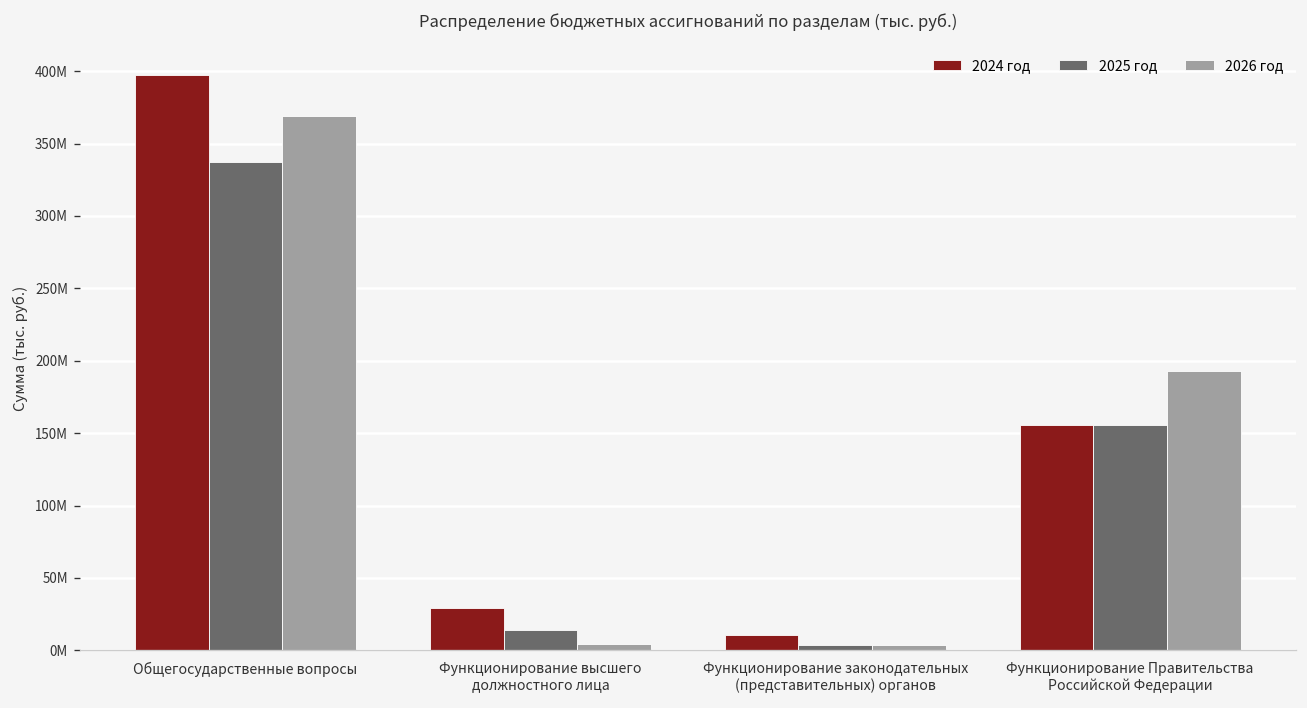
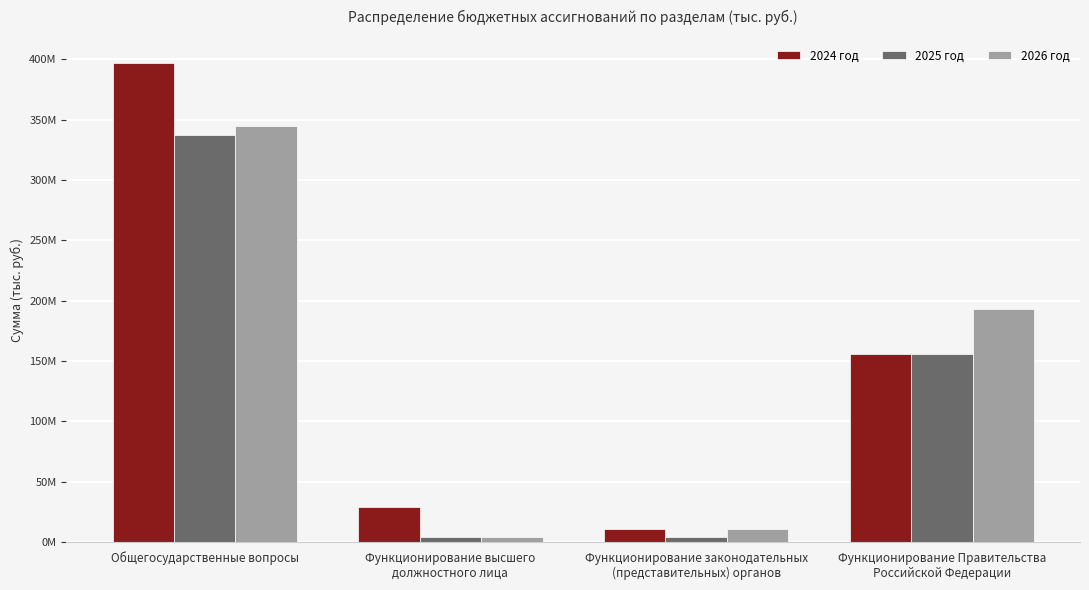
  {
    "2024 год": {
      "Общегосударственные вопросы": 397000000,
      "Функционирование высшего должностного лица": 29000000,
      "Функционирование законодательных (представительных) органов": 11000000,
      "Функционирование Правительства Российской Федерации": 156000000
    },
    "2025 год": {
      "Общегосударственные вопросы": 337000000,
-     "Функционирование высшего должностного лица": 14000000,
+     "Функционирование высшего должностного лица": 4000000,
      "Функционирование законодательных (представительных) органов": 4000000,
      "Функционирование Правительства Российской Федерации": 156000000
    },
    "2026 год": {
-     "Общегосударственные вопросы": 369000000,
+     "Общегосударственные вопросы": 345000000,
      "Функционирование высшего должностного лица": 4000000,
-     "Функционирование законодательных (представительных) органов": 4000000,
+     "Функционирование законодательных (представительных) органов": 11000000,
      "Функционирование Правительства Российской Федерации": 193000000
    }
  }
